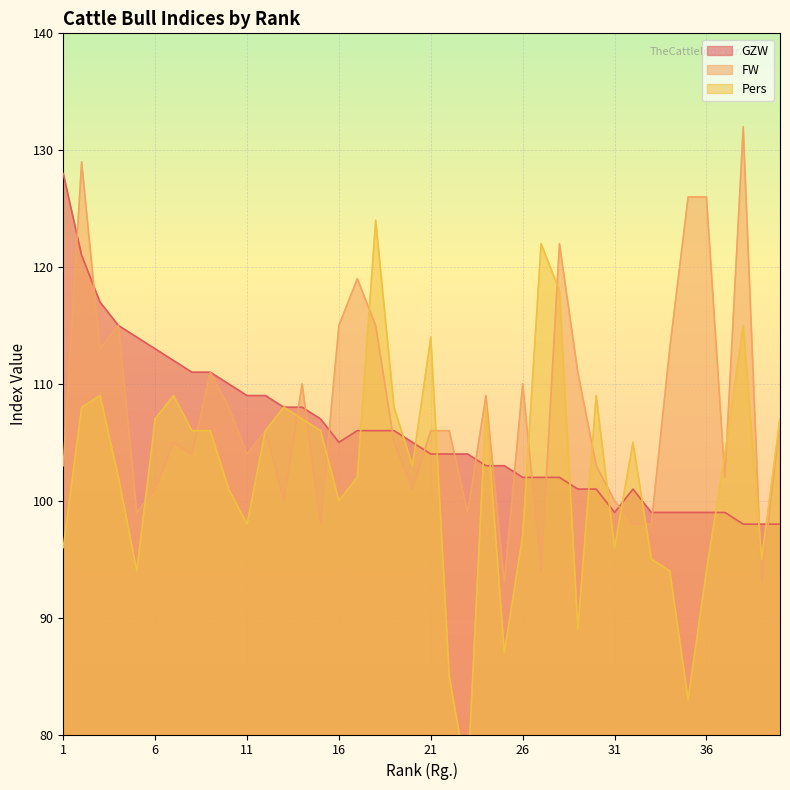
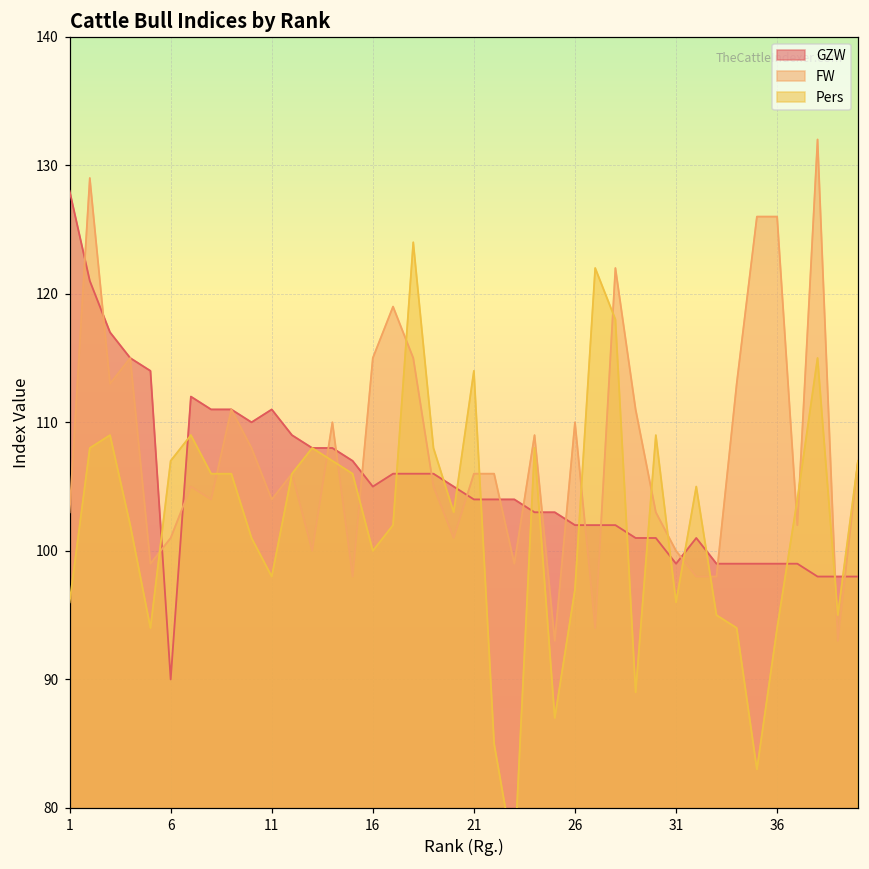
  {
    "GZW": {
      "1": 128,
-     "6": 113,
-     "11": 109,
+     "6": 90,
+     "11": 111,
      "16": 105,
      "21": 104,
      "26": 102,
      "31": 99,
      "36": 99
    }
  }
